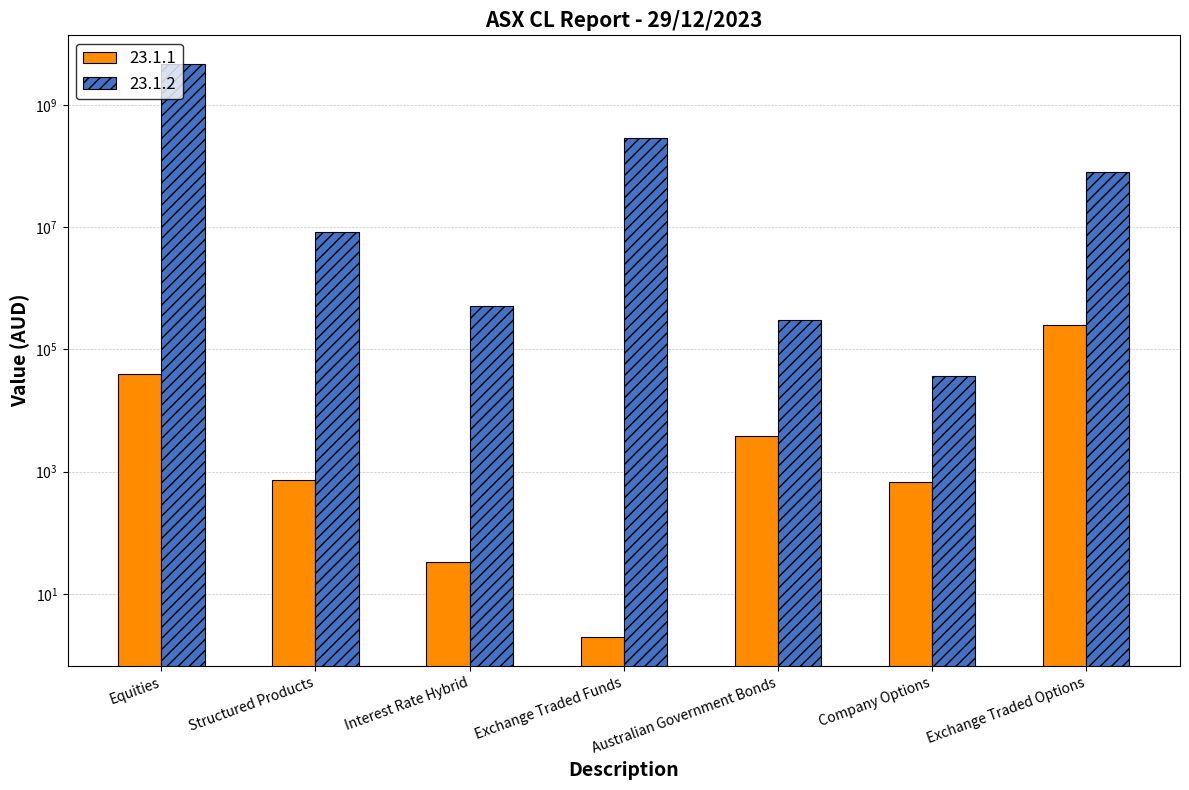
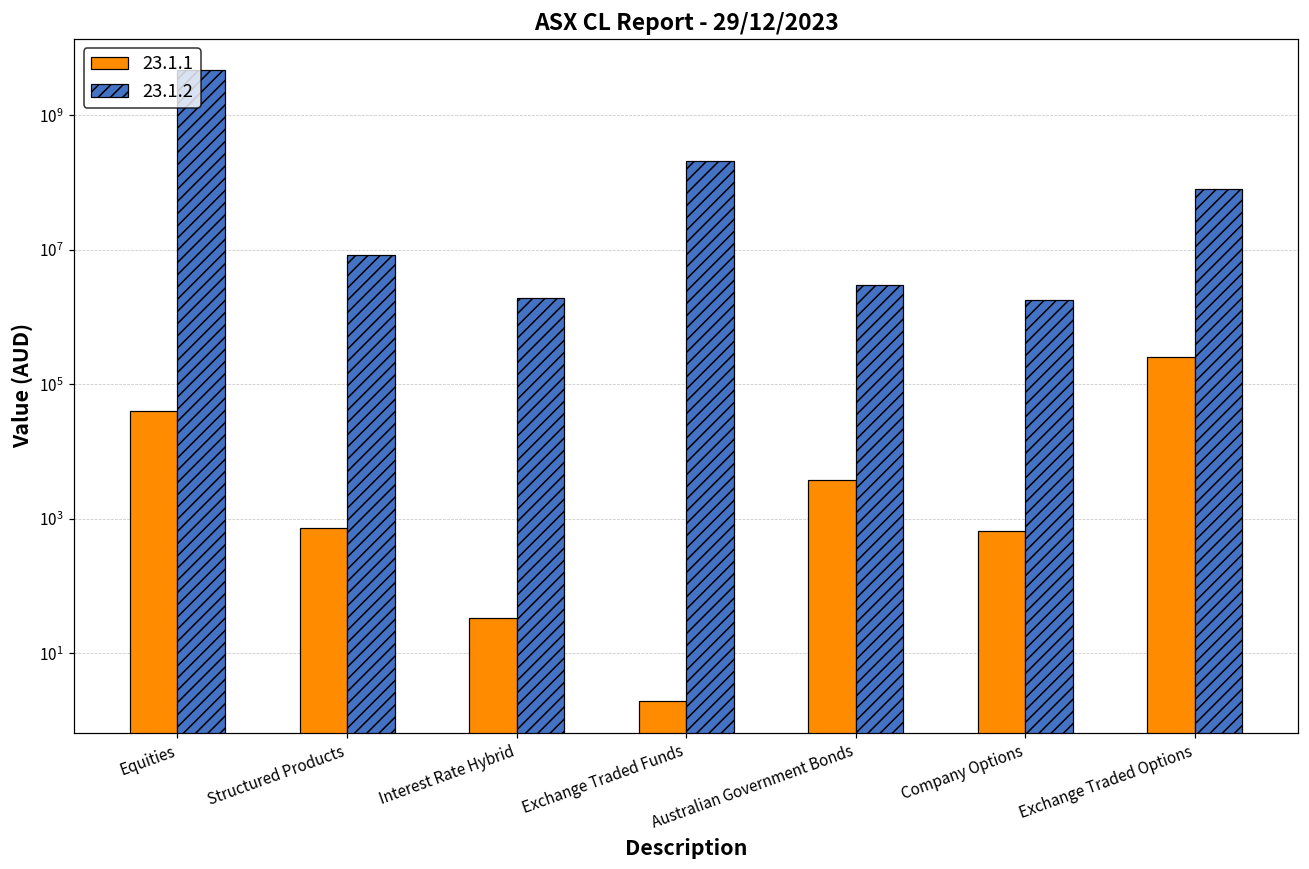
  {
    "23.1.1": {
      "Equities": 40000,
      "Structured Products": 700,
      "Interest Rate Hybrid": 30,
      "Exchange Traded Funds": 2,
      "Australian Government Bonds": 4000,
      "Company Options": 700,
      "Exchange Traded Options": 250000
    },
    "23.1.2": {
      "Equities": 5000000000,
      "Structured Products": 8000000,
-     "Interest Rate Hybrid": 500000,
-     "Exchange Traded Funds": 300000000,
-     "Australian Government Bonds": 300000,
-     "Company Options": 40000,
+     "Interest Rate Hybrid": 1900000,
+     "Exchange Traded Funds": 210000000,
+     "Australian Government Bonds": 3000000,
+     "Company Options": 1800000,
      "Exchange Traded Options": 80000000
    }
  }
